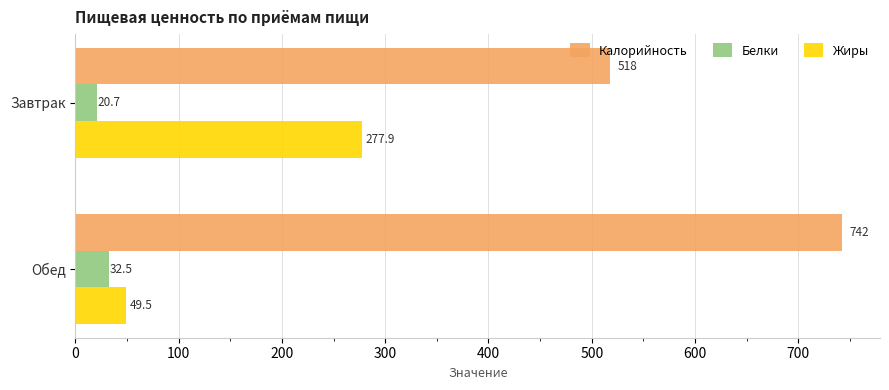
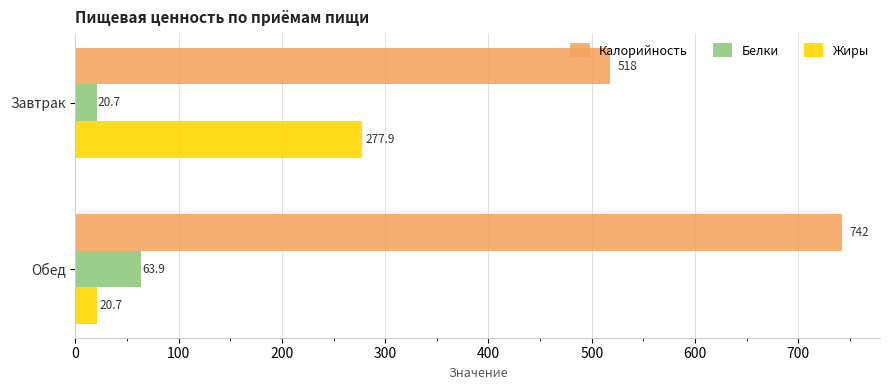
  {
    "Калорийность": {
      "Завтрак": 518,
      "Обед": 742
    },
    "Белки": {
      "Завтрак": 20.7,
-     "Обед": 32.5
+     "Обед": 63.9
    },
    "Жиры": {
      "Завтрак": 277.9,
-     "Обед": 49.5
+     "Обед": 20.7
    }
  }
